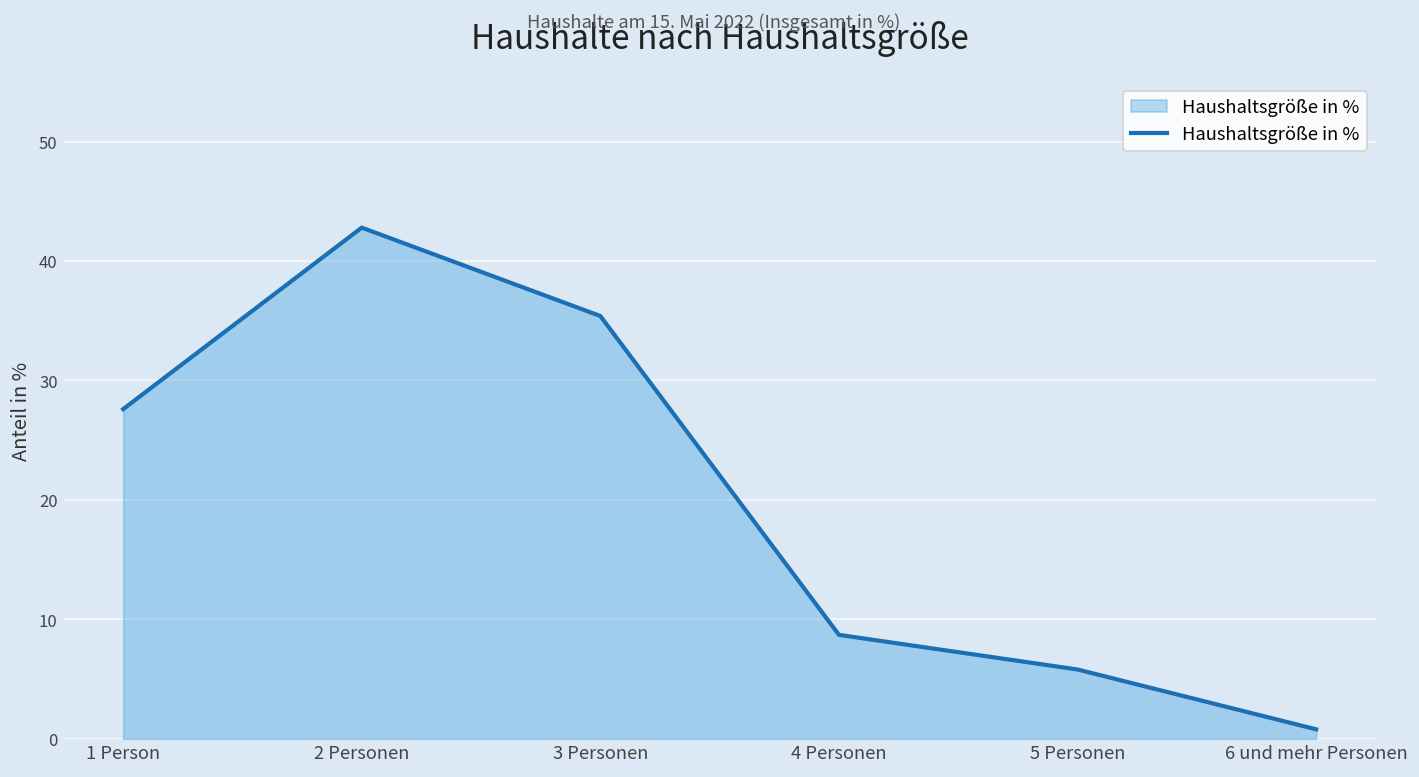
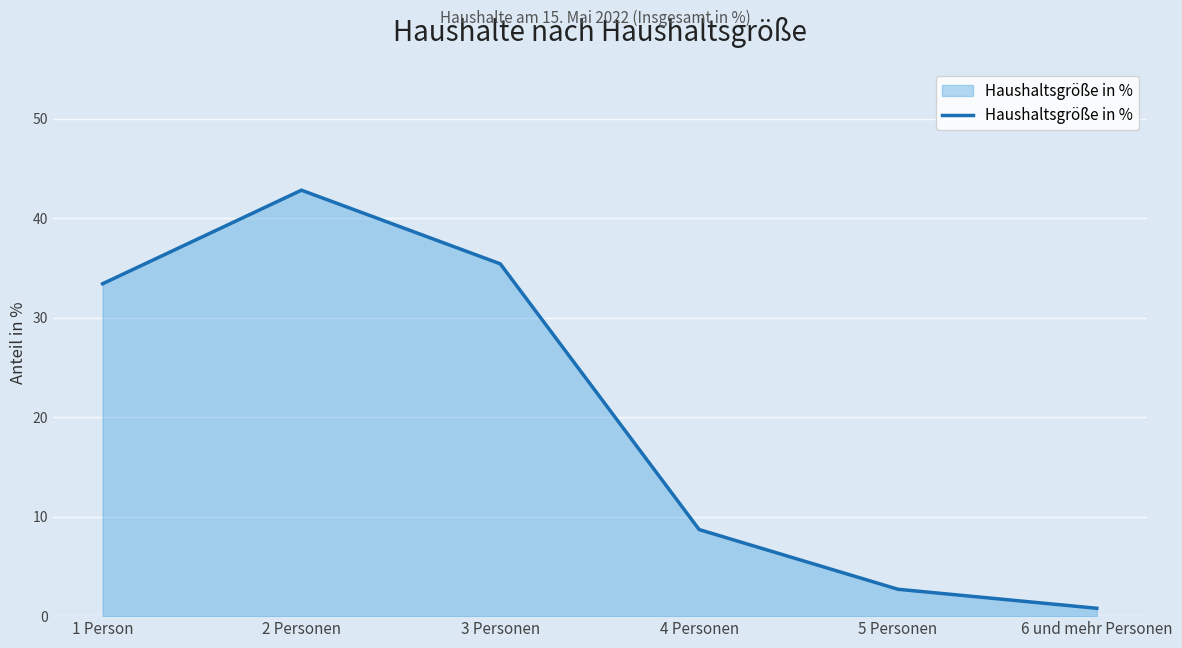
  {
-   "1 Person": 28,
+   "1 Person": 33,
    "2 Personen": 43,
    "3 Personen": 35,
    "4 Personen": 9,
-   "5 Personen": 6,
+   "5 Personen": 3,
    "6 und mehr Personen": 1
  }
